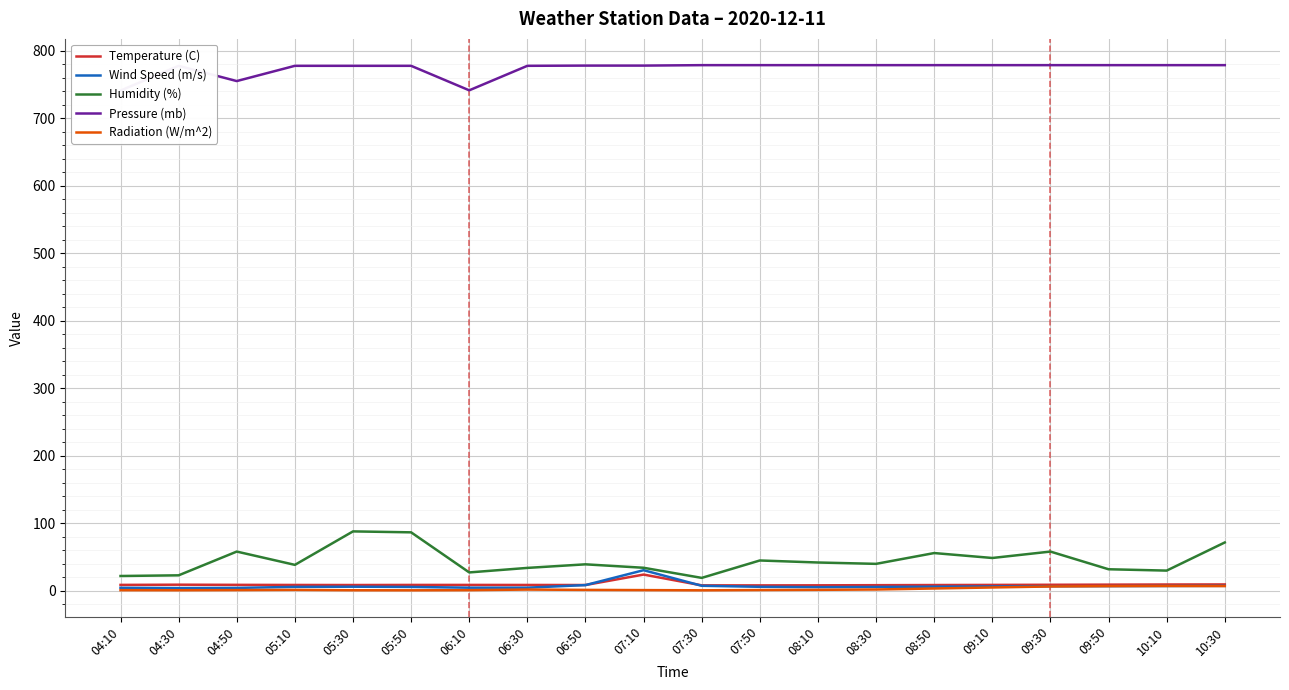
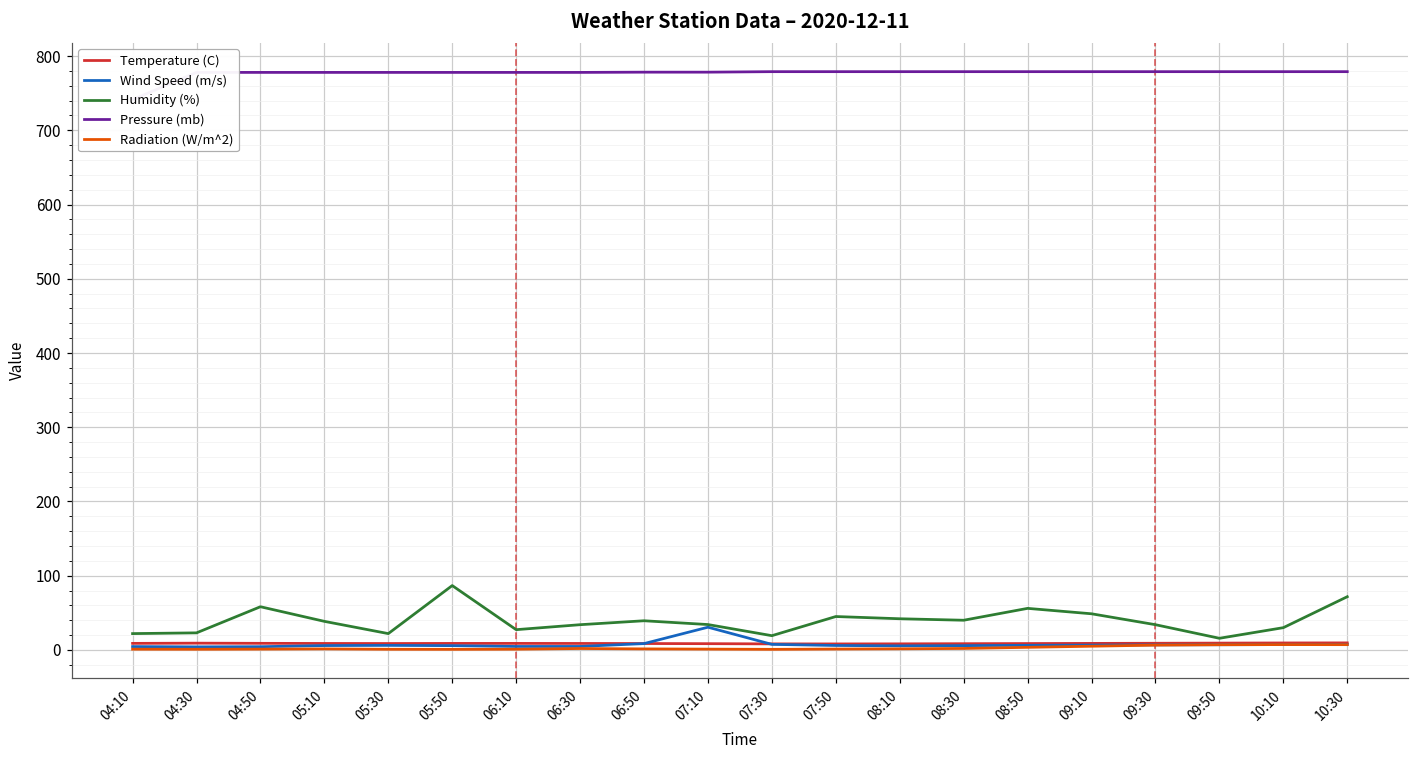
  {
    "Temperature (C)": {
      "04:10": 10,
      "04:30": 10,
      "04:50": 10,
      "06:10": 10,
      "06:30": 10,
-     "07:10": 20
+     "07:10": 10
    },
    "Humidity (%)": {
      "04:10": 20,
      "04:30": 20,
      "04:50": 60,
      "05:10": 40,
-     "05:30": 90,
+     "05:30": 20,
      "05:50": 90,
      "06:10": 30,
      "06:30": 30,
      "06:50": 40,
      "07:30": 20,
      "07:50": 50,
      "08:10": 40,
      "08:30": 40,
      "08:50": 60,
      "09:10": 50,
-     "09:30": 60,
-     "09:50": 30,
+     "09:30": 30,
+     "09:50": 20,
      "10:10": 30,
      "10:30": 70
    },
    "Pressure (mb)": {
-     "04:50": 760,
+     "04:50": 780,
      "05:10": 780,
      "05:30": 780,
      "05:50": 780,
-     "06:10": 740,
+     "06:10": 780,
      "06:30": 780,
      "06:50": 780,
      "07:10": 780,
      "07:30": 780,
      "07:50": 780,
      "08:10": 780,
      "08:30": 780,
      "08:50": 780,
      "09:10": 780,
      "09:30": 780,
      "09:50": 780,
      "10:10": 780,
      "10:30": 780
    },
    "Radiation (W/m^2)": {
      "05:10": 0,
      "05:30": 0,
      "05:50": 0,
      "06:50": 0,
      "07:10": 0,
      "07:30": 0,
      "07:50": 0,
      "08:10": 0,
      "08:30": 0
    }
  }
